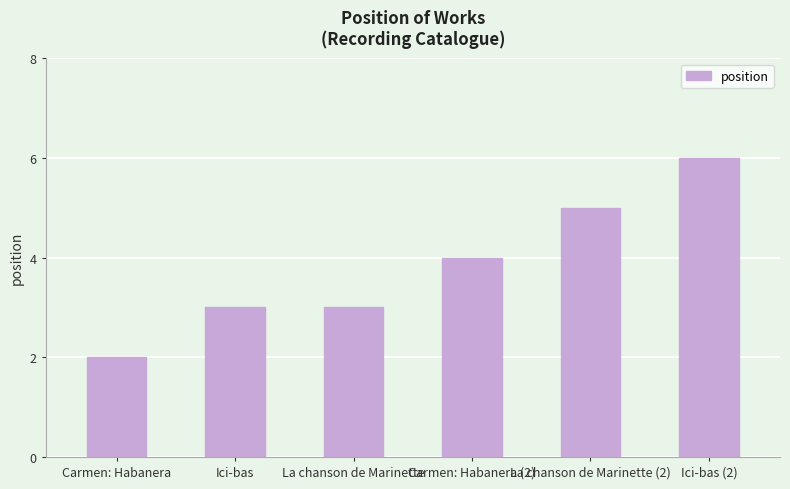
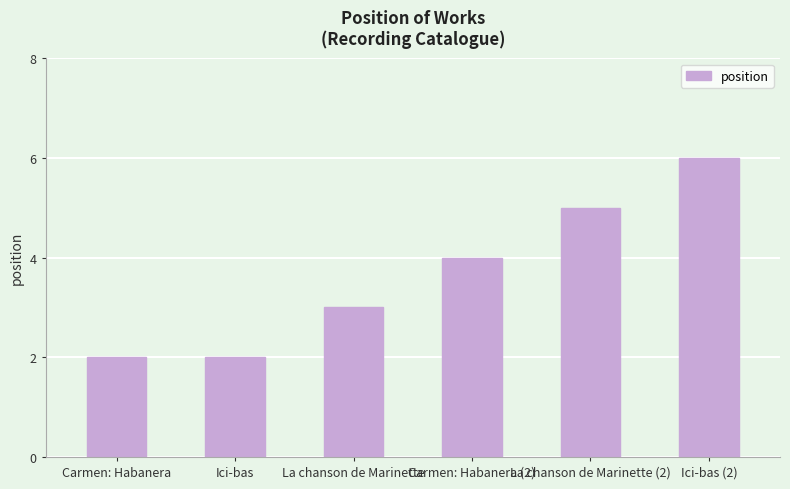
  {
    "Carmen: Habanera": 2,
-   "Ici-bas": 3,
+   "Ici-bas": 2,
    "La chanson de Marinette": 3,
    "Ici-bas (2)": 6
  }
